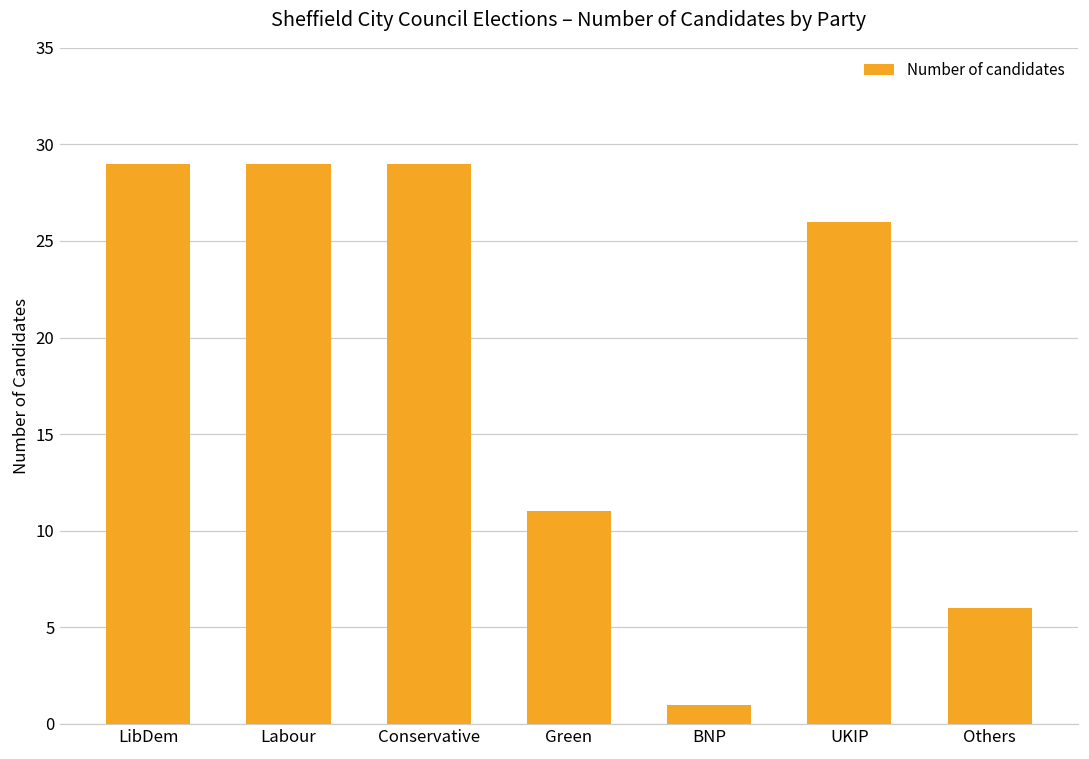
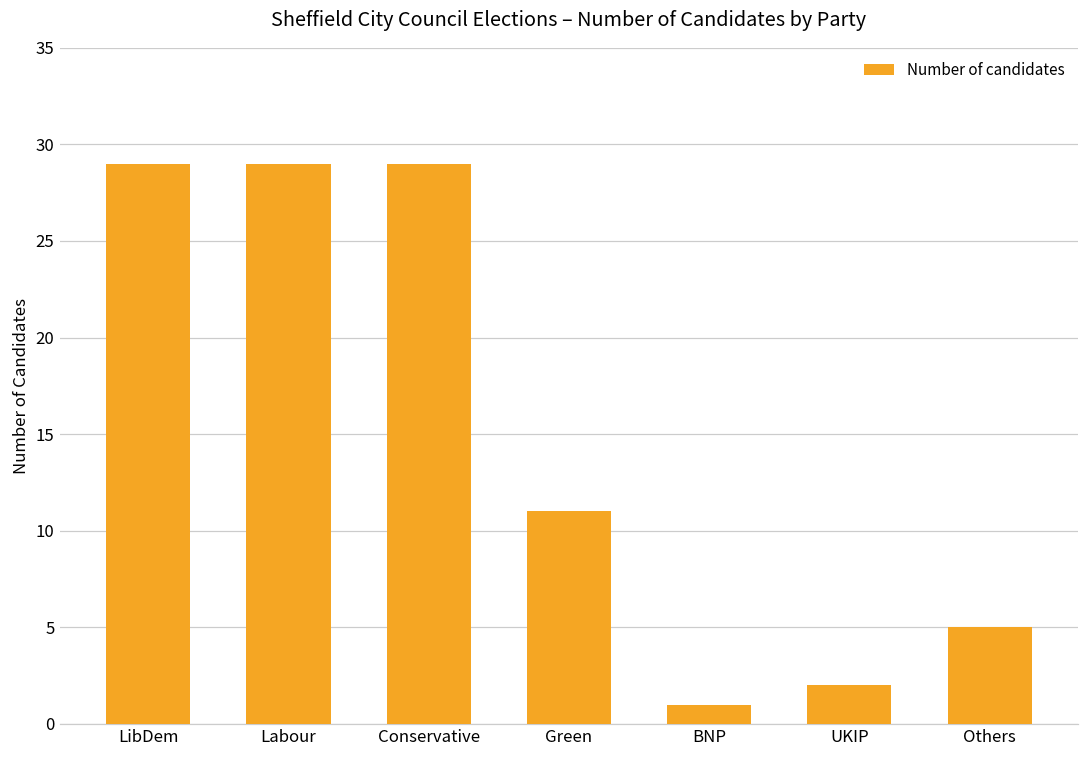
  {
    "LibDem": 29,
    "Labour": 29,
    "Conservative": 29,
    "Green": 11,
    "BNP": 1,
-   "UKIP": 26,
-   "Others": 6
+   "UKIP": 2,
+   "Others": 5
  }
